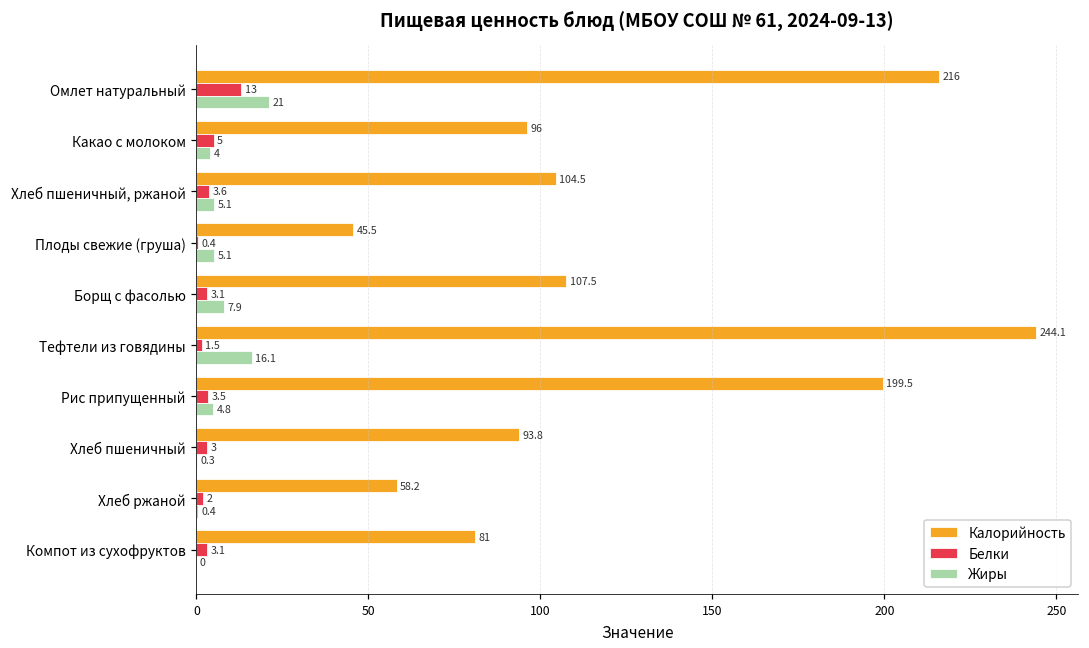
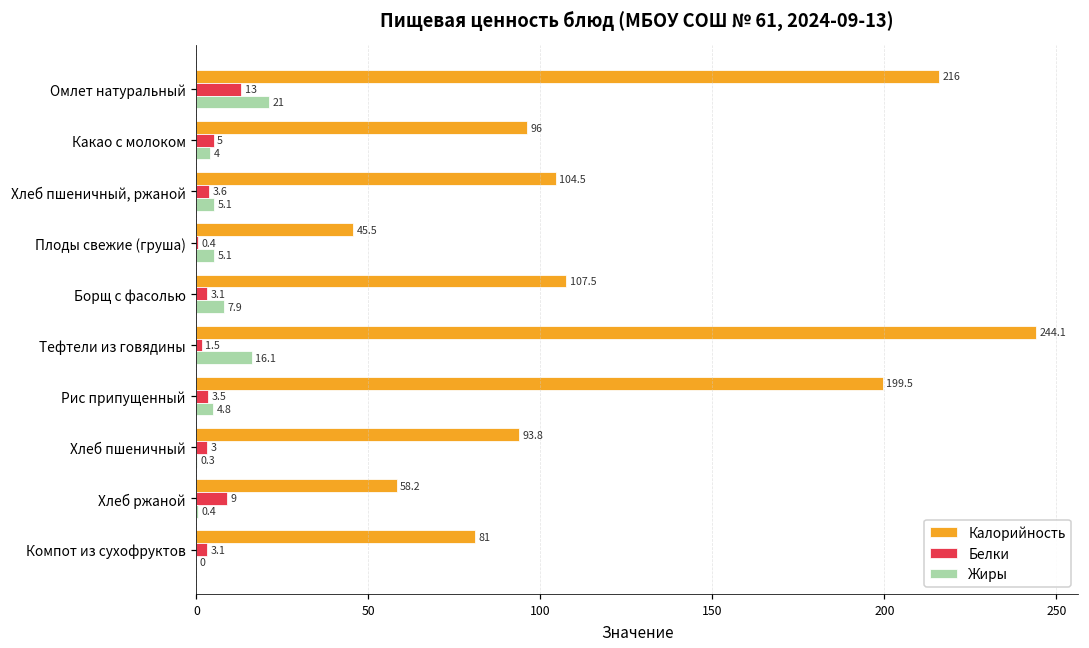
  {
    "Калорийность": {
      "Омлет натуральный": 216,
      "Какао с молоком": 96,
      "Хлеб пшеничный, ржаной": 104.5,
      "Плоды свежие (груша)": 45.5,
      "Борщ с фасолью": 107.5,
      "Тефтели из говядины": 244.1,
      "Рис припущенный": 199.5,
      "Хлеб пшеничный": 93.8,
      "Хлеб ржаной": 58.2,
      "Компот из сухофруктов": 81
    },
    "Белки": {
      "Омлет натуральный": 13,
      "Какао с молоком": 5,
      "Хлеб пшеничный, ржаной": 3.6,
      "Плоды свежие (груша)": 0.4,
      "Борщ с фасолью": 3.1,
      "Тефтели из говядины": 1.5,
      "Рис припущенный": 3.5,
      "Хлеб пшеничный": 3,
-     "Хлеб ржаной": 2,
+     "Хлеб ржаной": 9,
      "Компот из сухофруктов": 3.1
    },
    "Жиры": {
      "Омлет натуральный": 21,
      "Какао с молоком": 4,
      "Хлеб пшеничный, ржаной": 5.1,
      "Плоды свежие (груша)": 5.1,
      "Борщ с фасолью": 7.9,
      "Тефтели из говядины": 16.1,
      "Рис припущенный": 4.8,
      "Хлеб пшеничный": 0.3,
      "Хлеб ржаной": 0.4,
      "Компот из сухофруктов": 0
    }
  }
